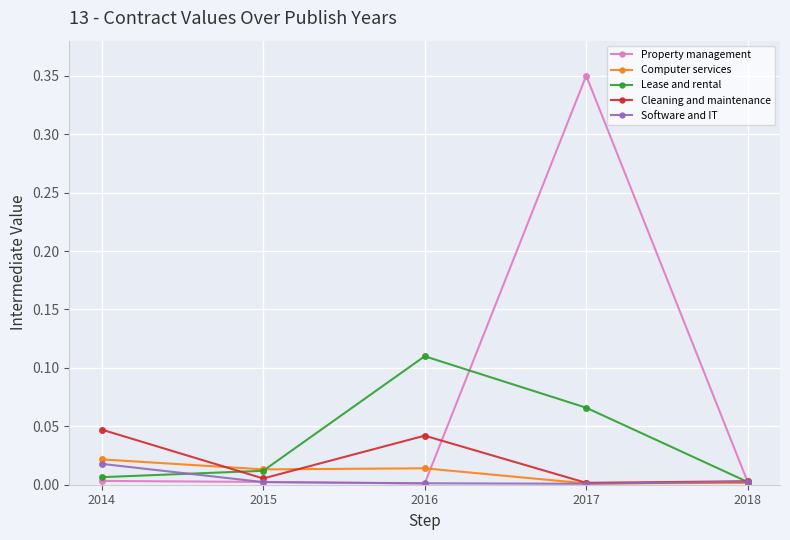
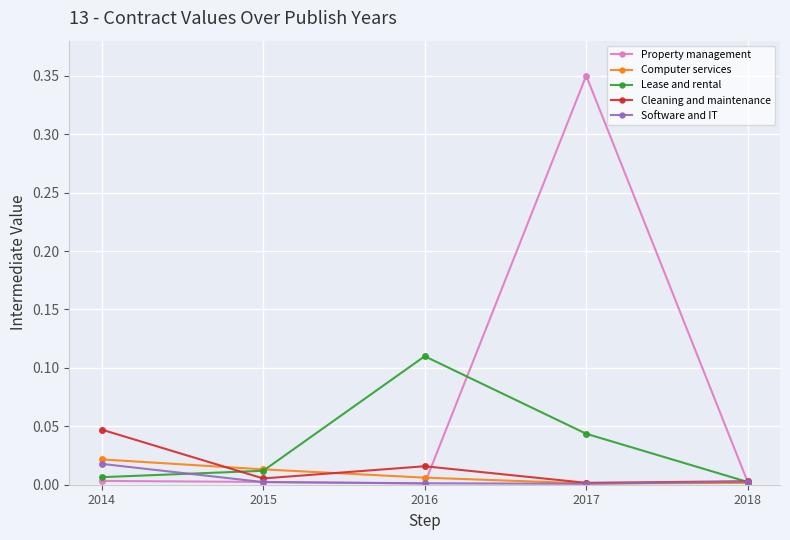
  {
    "Property management": {
      "2014": 0.003,
      "2017": 0.350
    },
    "Computer services": {
      "2014": 0.022,
-     "2016": 0.014
+     "2016": 0.006
    },
    "Lease and rental": {
      "2014": 0.006,
      "2016": 0.110,
-     "2017": 0.066
+     "2017": 0.044
    },
    "Cleaning and maintenance": {
      "2014": 0.047,
      "2015": 0.005,
-     "2016": 0.042
+     "2016": 0.016
    },
    "Software and IT": {
      "2014": 0.018
    }
  }
